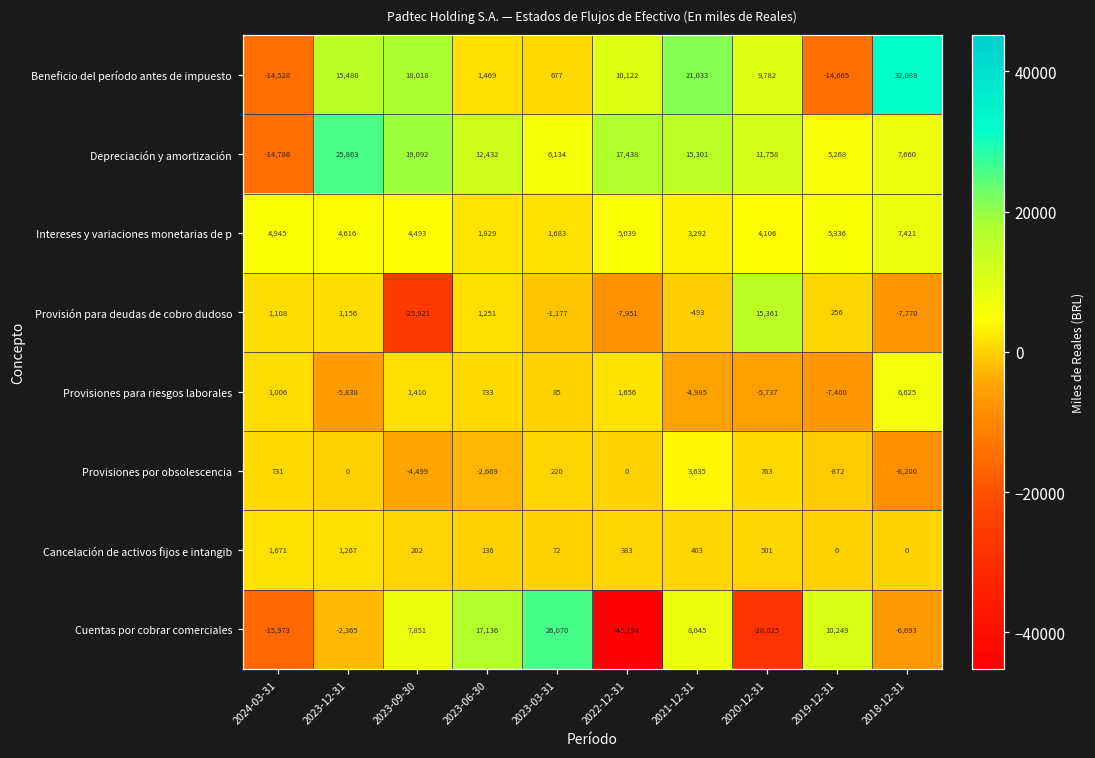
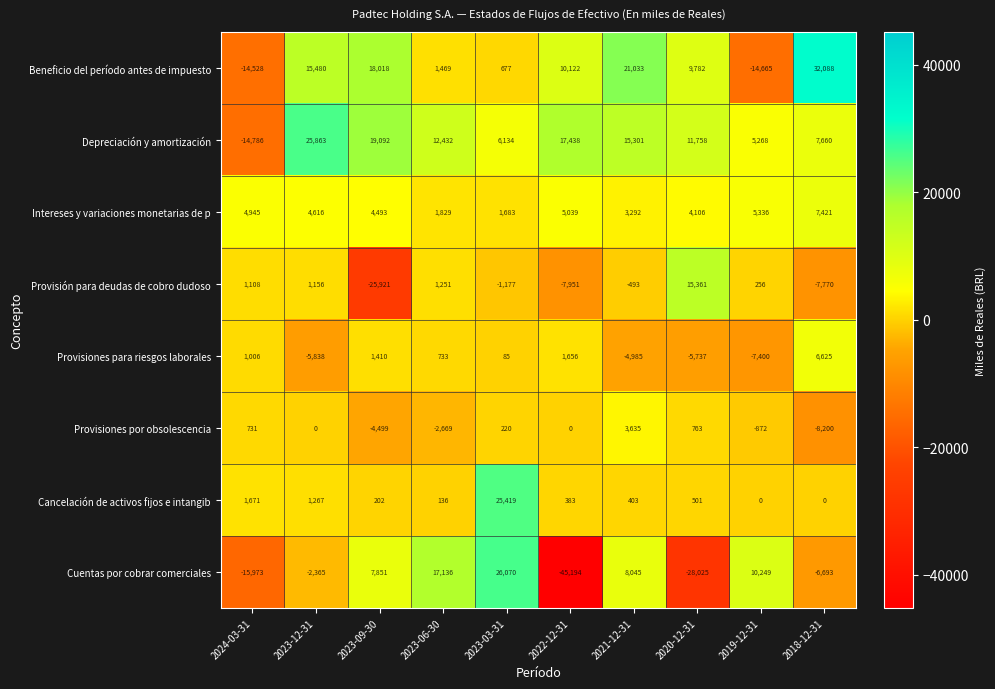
  {
    "Beneficio del período antes de impuesto": {
      "2024-03-31": "-14,528",
      "2023-12-31": "15,480",
      "2023-09-30": "18,018",
      "2023-06-30": "1,469",
      "2023-03-31": "677",
      "2022-12-31": "10,122",
      "2021-12-31": "21,033",
      "2020-12-31": "9,782",
      "2019-12-31": "-14,665",
      "2018-12-31": "32,088"
    },
    "Depreciación y amortización": {
      "2024-03-31": "-14,786",
      "2023-12-31": "25,863",
      "2023-09-30": "19,092",
      "2023-06-30": "12,432",
      "2023-03-31": "6,134",
      "2022-12-31": "17,438",
      "2021-12-31": "15,301",
      "2020-12-31": "11,758",
      "2019-12-31": "5,268",
      "2018-12-31": "7,660"
    },
    "Intereses y variaciones monetarias de p": {
      "2024-03-31": "4,945",
      "2023-12-31": "4,616",
      "2023-09-30": "4,493",
      "2023-06-30": "1,829",
      "2023-03-31": "1,683",
      "2022-12-31": "5,039",
      "2021-12-31": "3,292",
      "2020-12-31": "4,106",
      "2019-12-31": "5,336",
      "2018-12-31": "7,421"
    },
    "Provisión para deudas de cobro dudoso": {
      "2024-03-31": "1,108",
      "2023-12-31": "1,156",
      "2023-09-30": "-25,921",
      "2023-06-30": "1,251",
      "2023-03-31": "-1,177",
      "2022-12-31": "-7,951",
      "2021-12-31": "-493",
      "2020-12-31": "15,361",
      "2019-12-31": "256",
      "2018-12-31": "-7,770"
    },
    "Provisiones para riesgos laborales": {
      "2024-03-31": "1,006",
      "2023-12-31": "-5,838",
      "2023-09-30": "1,410",
      "2023-06-30": "733",
      "2023-03-31": "85",
      "2022-12-31": "1,656",
      "2021-12-31": "-4,985",
      "2020-12-31": "-5,737",
      "2019-12-31": "-7,400",
      "2018-12-31": "6,625"
    },
    "Provisiones por obsolescencia": {
      "2024-03-31": "731",
      "2023-12-31": "0",
      "2023-09-30": "-4,499",
      "2023-06-30": "-2,669",
      "2023-03-31": "220",
      "2022-12-31": "0",
      "2021-12-31": "3,635",
      "2020-12-31": "763",
      "2019-12-31": "-872",
      "2018-12-31": "-8,200"
    },
    "Cancelación de activos fijos e intangib": {
      "2024-03-31": "1,671",
      "2023-12-31": "1,267",
      "2023-09-30": "202",
      "2023-06-30": "136",
-     "2023-03-31": "72",
+     "2023-03-31": "25,419",
      "2022-12-31": "383",
      "2021-12-31": "403",
      "2020-12-31": "501",
      "2019-12-31": "0",
      "2018-12-31": "0"
    },
    "Cuentas por cobrar comerciales": {
      "2024-03-31": "-15,973",
      "2023-12-31": "-2,365",
      "2023-09-30": "7,851",
      "2023-06-30": "17,136",
      "2023-03-31": "26,070",
      "2022-12-31": "-45,194",
      "2021-12-31": "8,045",
      "2020-12-31": "-28,025",
      "2019-12-31": "10,249",
      "2018-12-31": "-6,693"
    }
  }
